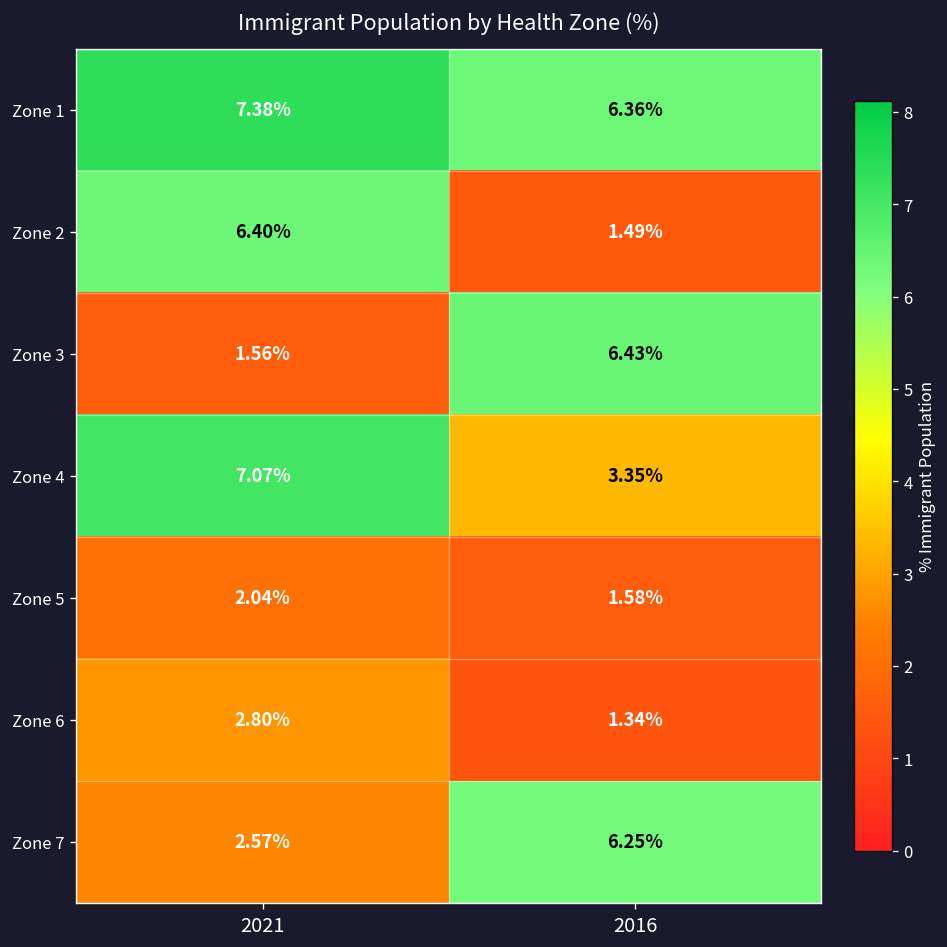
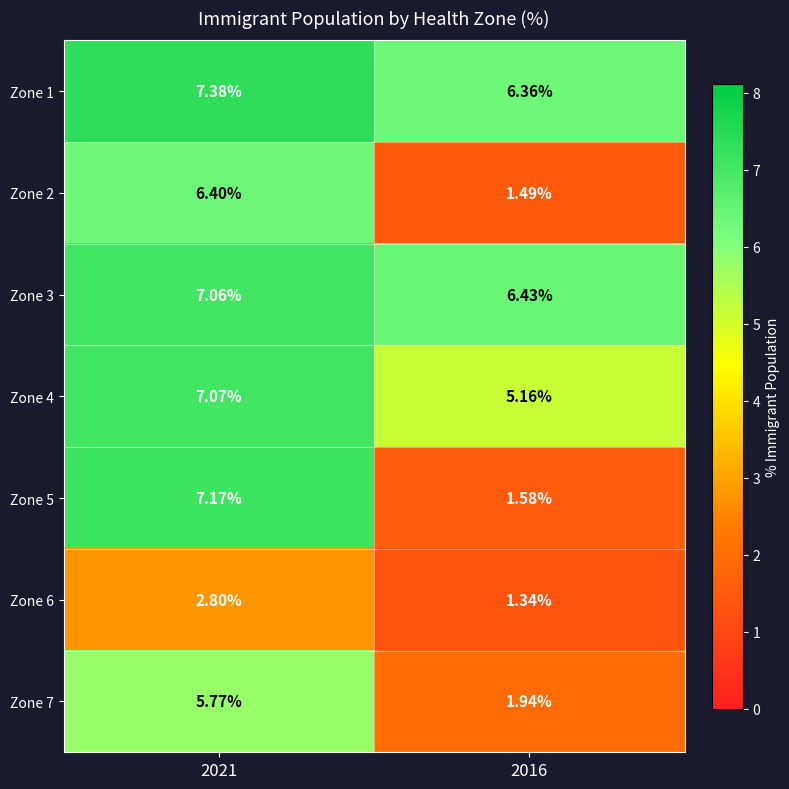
  {
    "Zone 1": {
      "2021": "7.38%",
      "2016": "6.36%"
    },
    "Zone 2": {
      "2021": "6.40%",
      "2016": "1.49%"
    },
    "Zone 3": {
-     "2021": "1.56%",
+     "2021": "7.06%",
      "2016": "6.43%"
    },
    "Zone 4": {
      "2021": "7.07%",
-     "2016": "3.35%"
+     "2016": "5.16%"
    },
    "Zone 5": {
-     "2021": "2.04%",
+     "2021": "7.17%",
      "2016": "1.58%"
    },
    "Zone 6": {
      "2021": "2.80%",
      "2016": "1.34%"
    },
    "Zone 7": {
-     "2021": "2.57%",
-     "2016": "6.25%"
+     "2021": "5.77%",
+     "2016": "1.94%"
    }
  }
